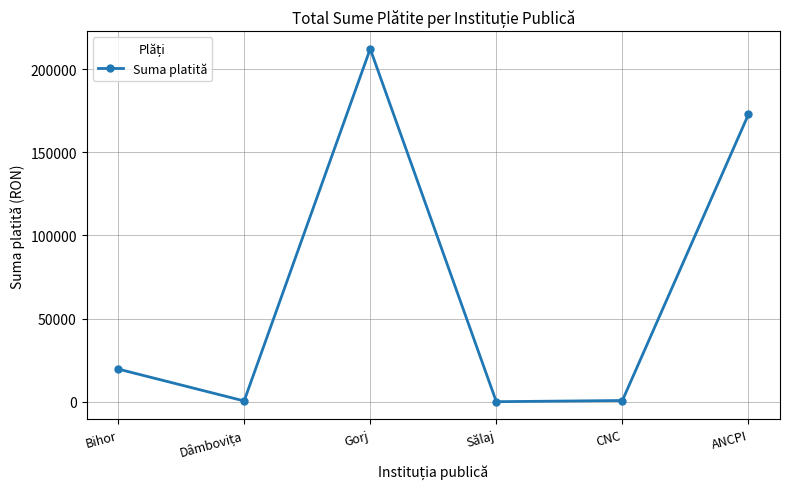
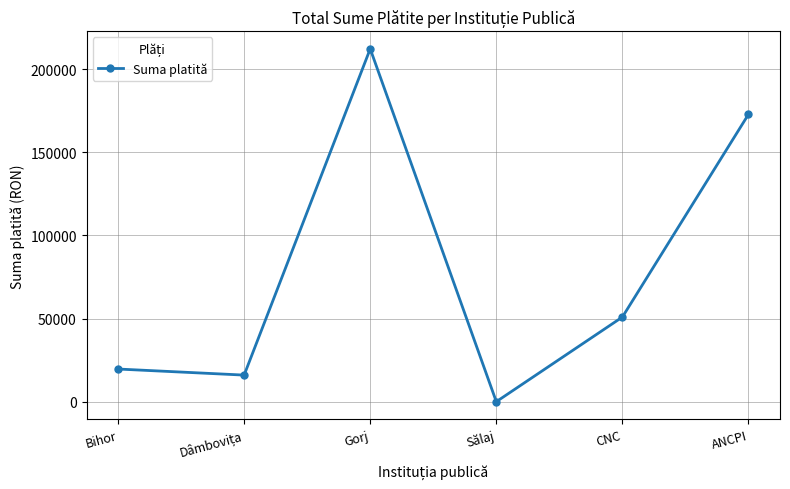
  {
    "Bihor": 20000,
-   "Dâmbovița": 0,
+   "Dâmbovița": 16000,
    "Gorj": 212000,
    "Sălaj": 0,
-   "CNC": 1000,
+   "CNC": 51000,
    "ANCPI": 173000
  }
